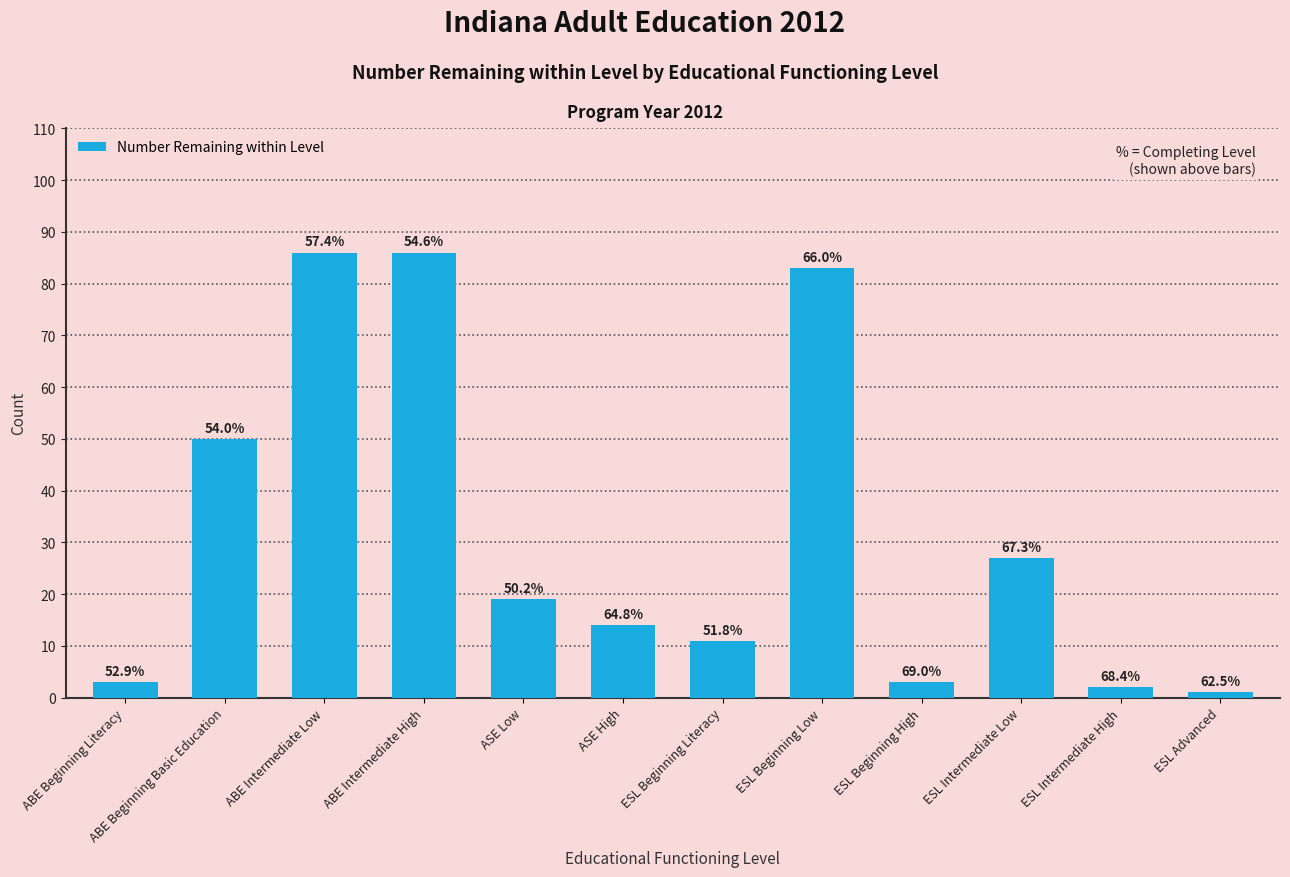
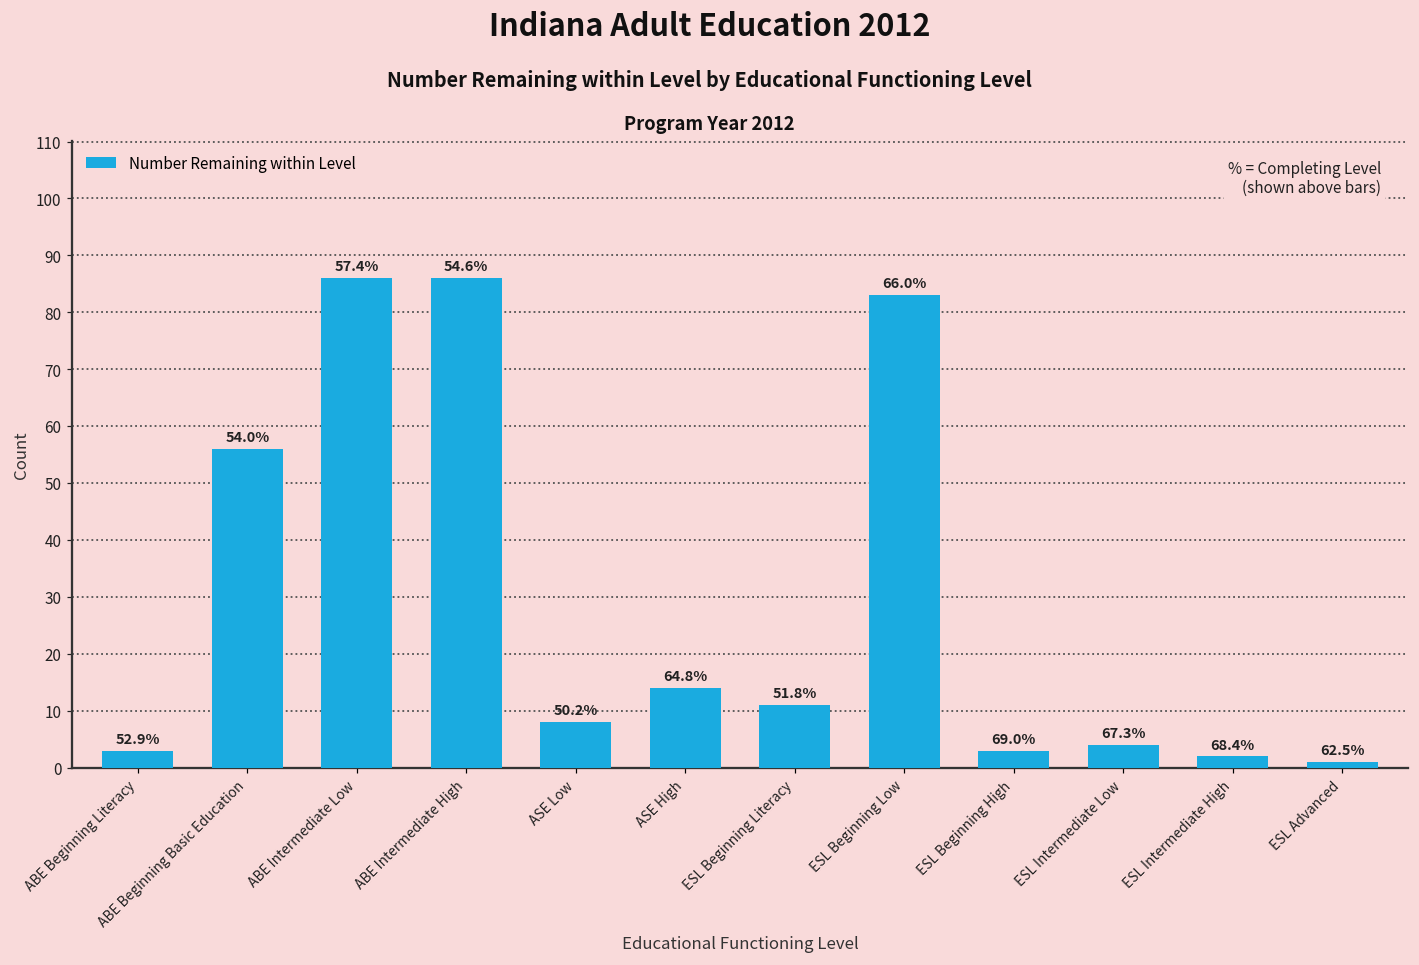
  {
-   "ABE Beginning Basic Education": 50,
-   "ASE Low": 19,
-   "ESL Intermediate Low": 27
+   "ABE Beginning Basic Education": 56,
+   "ASE Low": 8,
+   "ESL Intermediate Low": 4
  }
